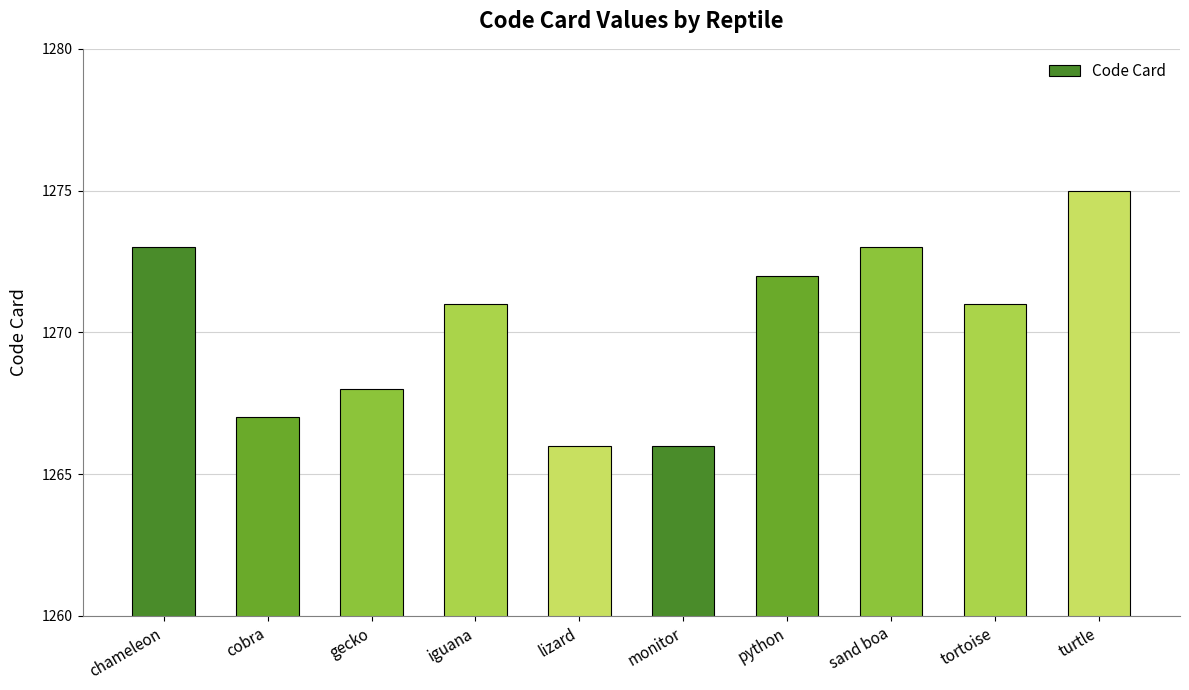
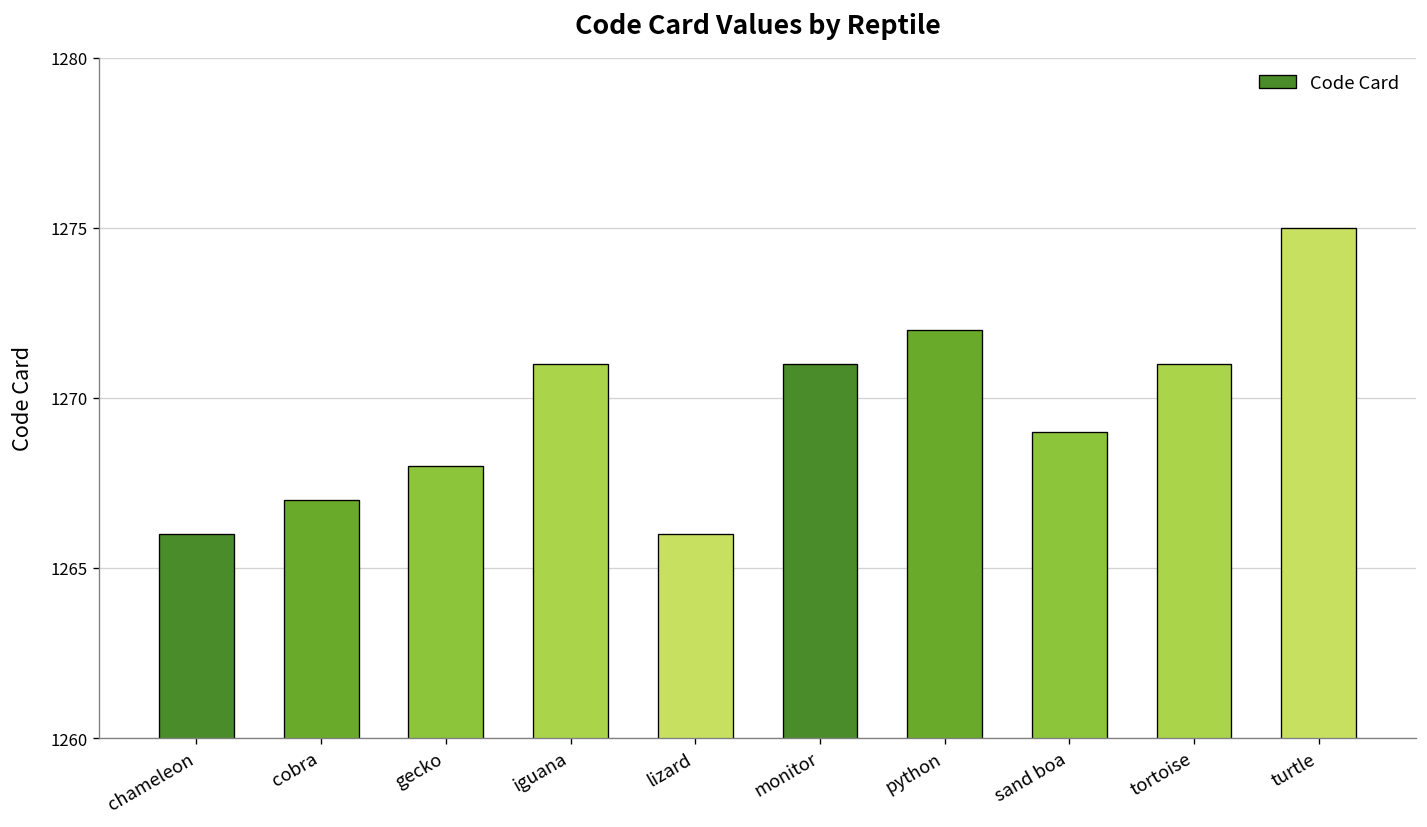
  {
-   "chameleon": 1273,
+   "chameleon": 1266,
    "cobra": 1267,
    "gecko": 1268,
    "iguana": 1271,
    "lizard": 1266,
-   "monitor": 1266,
+   "monitor": 1271,
    "python": 1272,
-   "sand boa": 1273,
+   "sand boa": 1269,
    "tortoise": 1271,
    "turtle": 1275
  }
